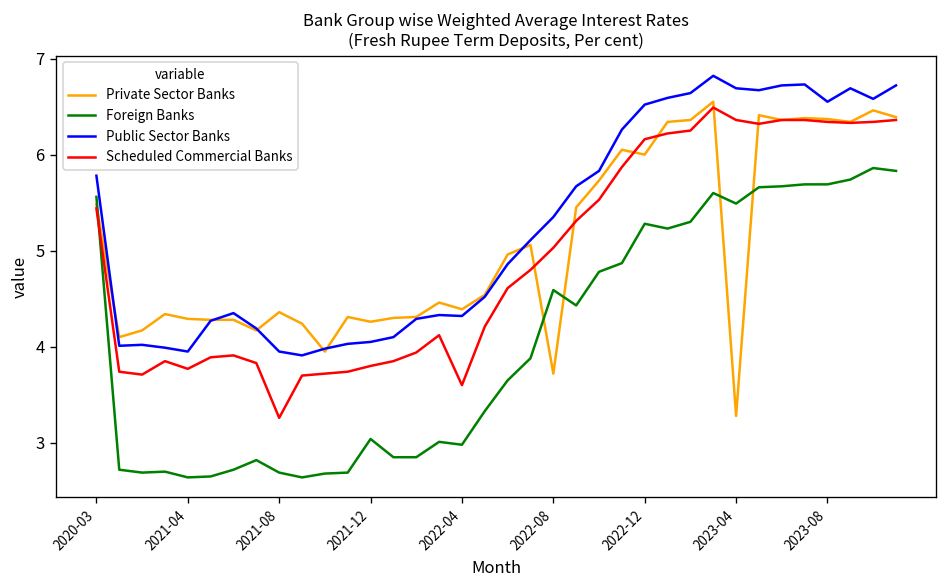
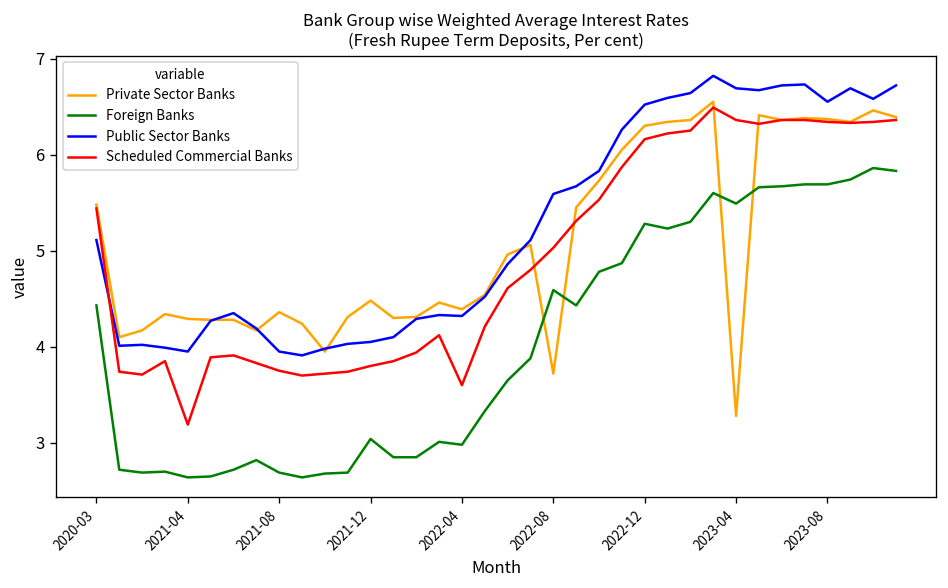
  {
    "Private Sector Banks": {
      "2020-03": 5.5,
      "2021-04": 4.3,
      "2021-08": 4.4,
-     "2021-12": 4.3,
+     "2021-12": 4.5,
      "2022-04": 4.4,
      "2022-08": 3.7,
-     "2022-12": 6.0,
+     "2022-12": 6.3,
      "2023-04": 3.3
    },
    "Foreign Banks": {
-     "2020-03": 5.6,
+     "2020-03": 4.4,
      "2021-04": 2.6,
      "2021-08": 2.7,
      "2021-12": 3.0,
      "2022-04": 3.0,
      "2022-08": 4.6,
      "2022-12": 5.3,
      "2023-04": 5.5,
      "2023-08": 5.7
    },
    "Public Sector Banks": {
-     "2020-03": 5.8,
+     "2020-03": 5.1,
      "2021-04": 4.0,
      "2021-08": 4.0,
      "2021-12": 4.1,
      "2022-04": 4.3,
-     "2022-08": 5.4,
+     "2022-08": 5.6,
      "2022-12": 6.5,
      "2023-04": 6.7,
      "2023-08": 6.6
    },
    "Scheduled Commercial Banks": {
      "2020-03": 5.4,
-     "2021-04": 3.8,
-     "2021-08": 3.3,
+     "2021-04": 3.2,
+     "2021-08": 3.8,
      "2021-12": 3.8,
      "2022-04": 3.6,
      "2022-08": 5.0,
      "2022-12": 6.2,
      "2023-04": 6.4
    }
  }
